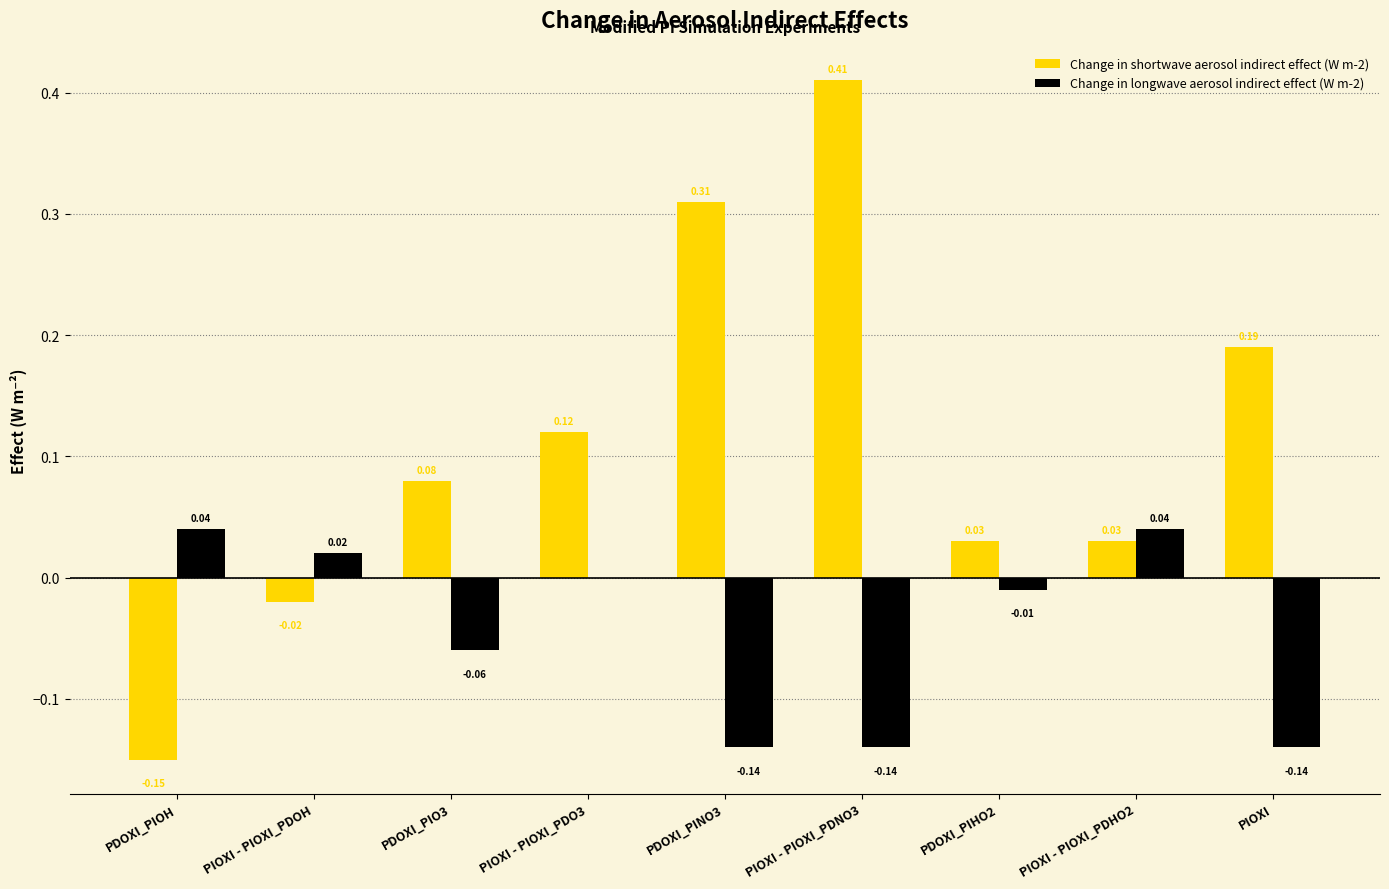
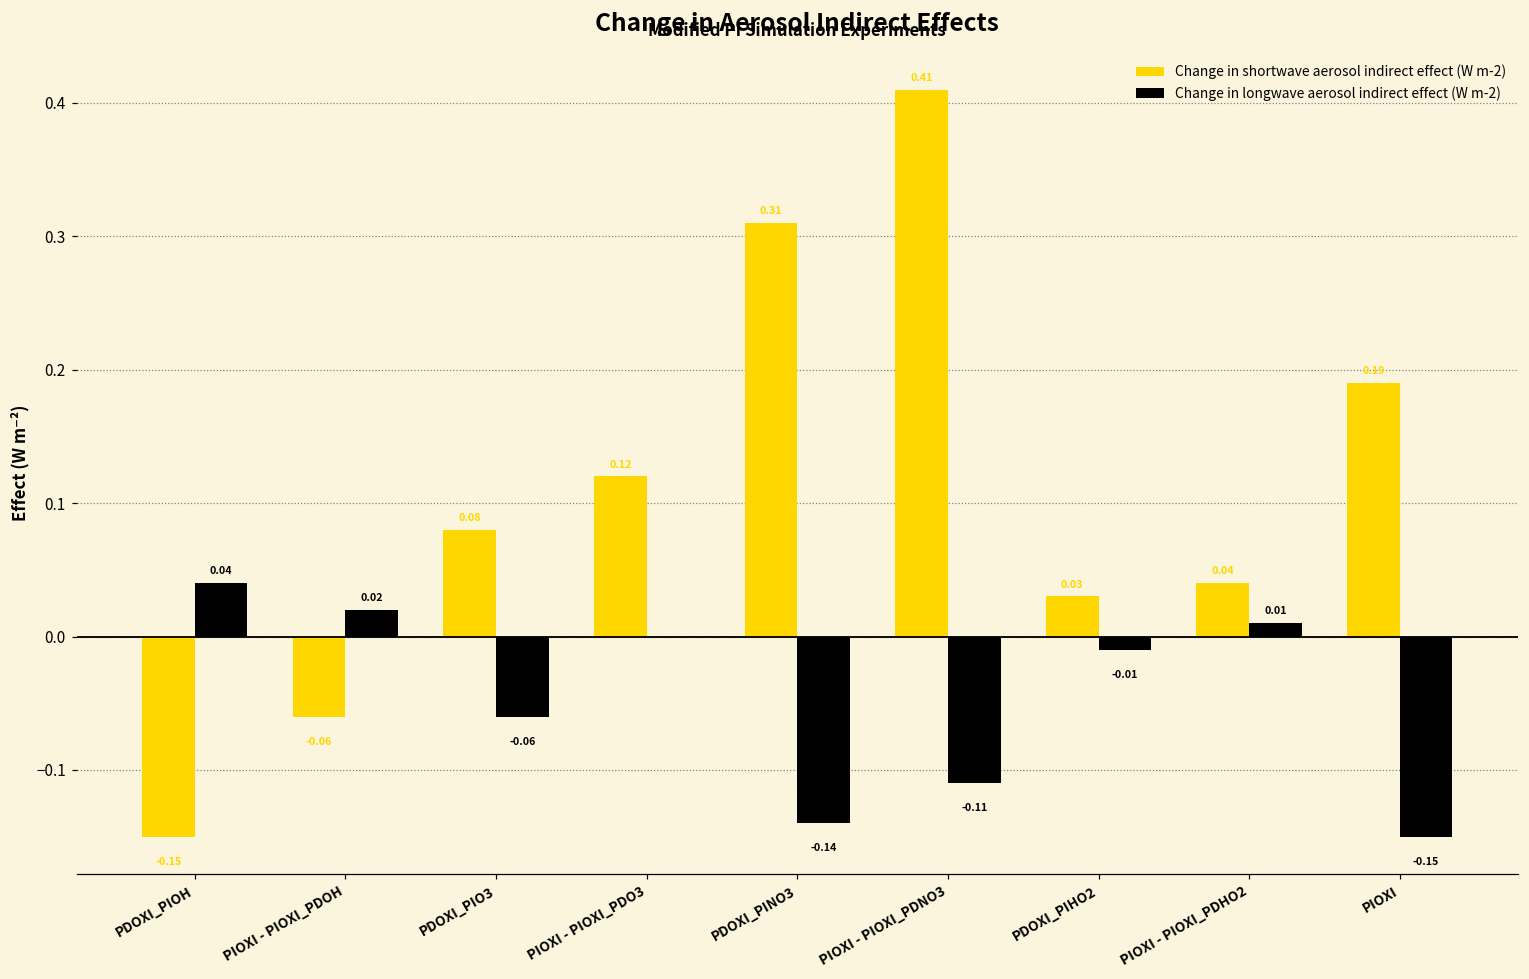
  {
    "Change in shortwave aerosol indirect effect (W m-2)": {
      "PDOXI_PIOH": -0.15,
-     "PIOXI - PIOXI_PDOH": -0.02,
+     "PIOXI - PIOXI_PDOH": -0.06,
      "PDOXI_PIO3": 0.08,
      "PIOXI - PIOXI_PDO3": 0.12,
      "PDOXI_PINO3": 0.31,
      "PIOXI - PIOXI_PDNO3": 0.41,
      "PDOXI_PIHO2": 0.03,
-     "PIOXI - PIOXI_PDHO2": 0.03,
+     "PIOXI - PIOXI_PDHO2": 0.04,
      "PIOXI": 0.19
    },
    "Change in longwave aerosol indirect effect (W m-2)": {
      "PDOXI_PIOH": 0.04,
      "PIOXI - PIOXI_PDOH": 0.02,
      "PDOXI_PIO3": -0.06,
      "PDOXI_PINO3": -0.14,
-     "PIOXI - PIOXI_PDNO3": -0.14,
+     "PIOXI - PIOXI_PDNO3": -0.11,
      "PDOXI_PIHO2": -0.01,
-     "PIOXI - PIOXI_PDHO2": 0.04,
-     "PIOXI": -0.14
+     "PIOXI - PIOXI_PDHO2": 0.01,
+     "PIOXI": -0.15
    }
  }
